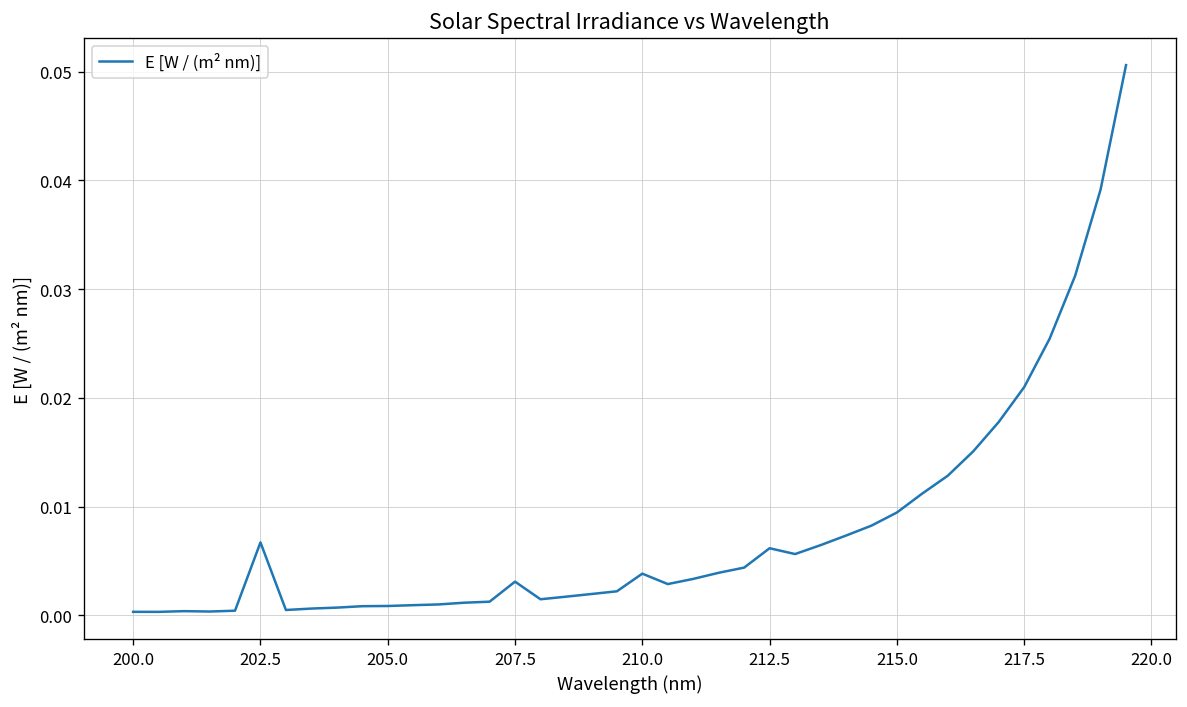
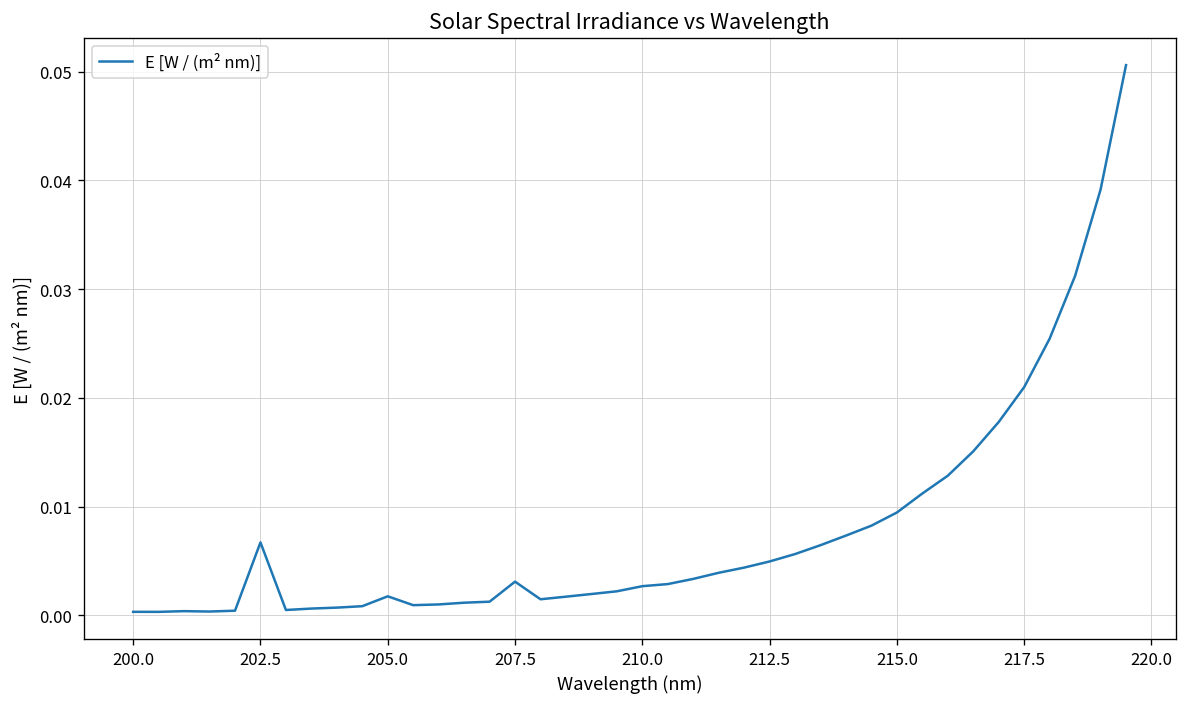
  {
    "200.0": 0.000,
    "202.5": 0.007,
-   "205.0": 0.001,
+   "205.0": 0.002,
    "207.5": 0.003,
-   "210.0": 0.004,
-   "212.5": 0.006,
+   "210.0": 0.003,
+   "212.5": 0.005,
    "215.0": 0.009,
    "217.5": 0.021
  }
